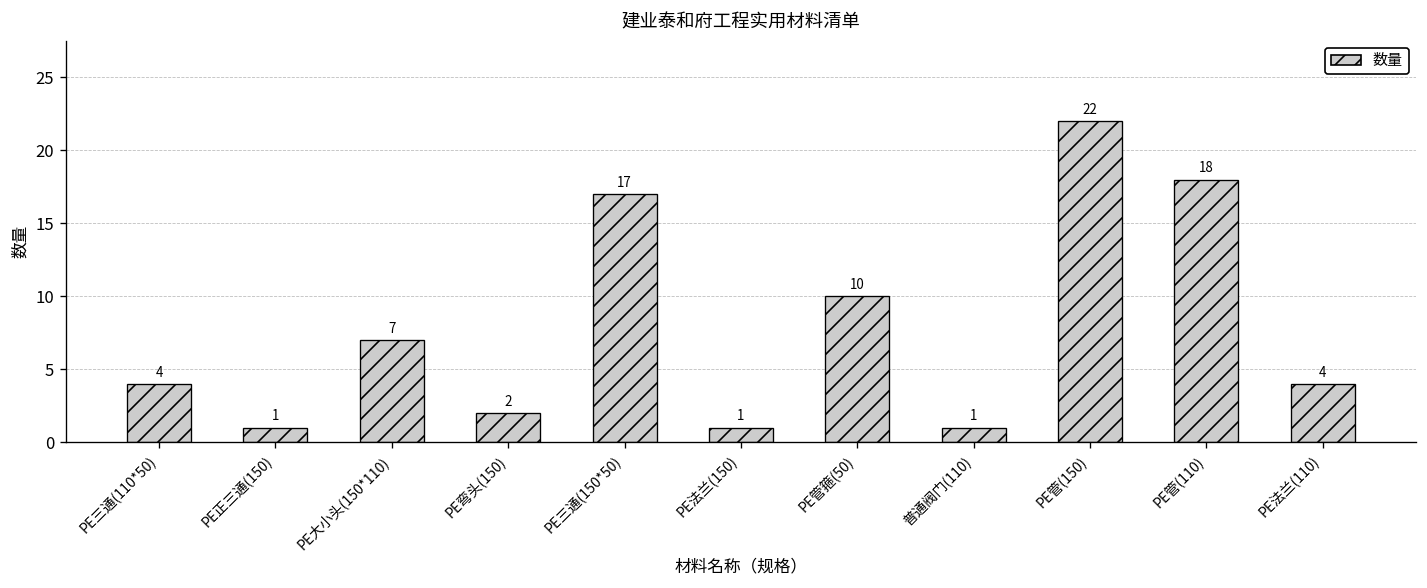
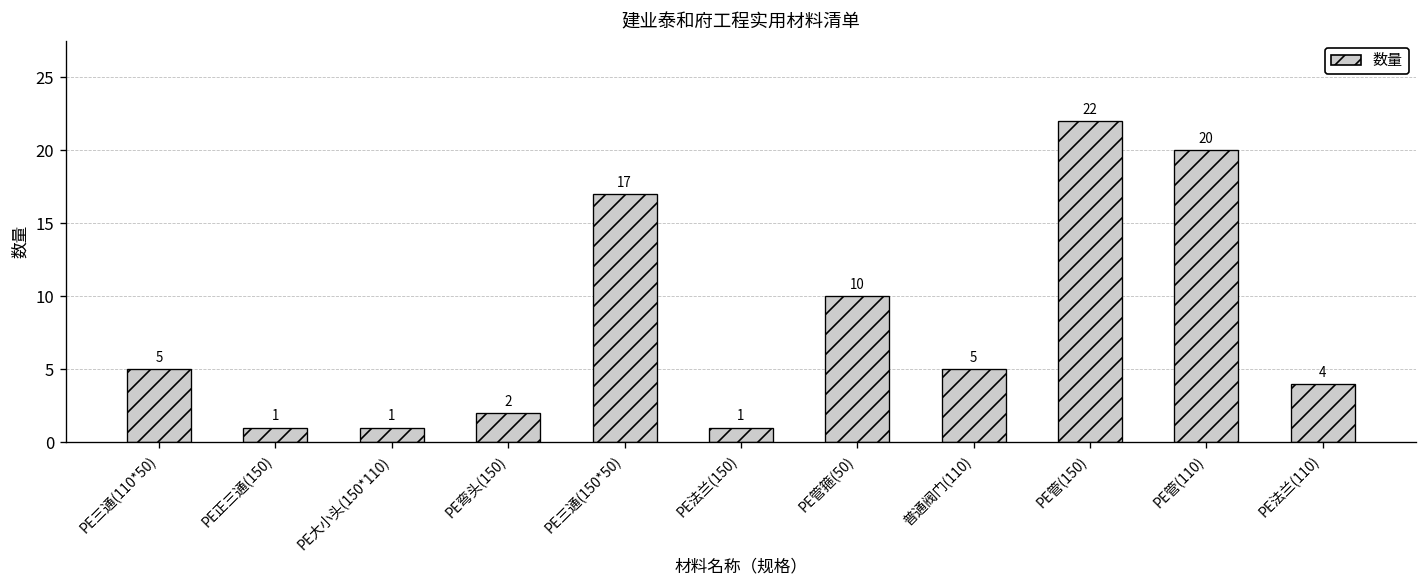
  {
-   "PE三通(110*50)": 4,
+   "PE三通(110*50)": 5,
    "PE正三通(150)": 1,
-   "PE大小头(150*110)": 7,
+   "PE大小头(150*110)": 1,
    "PE弯头(150)": 2,
    "PE三通(150*50)": 17,
    "PE法兰(150)": 1,
    "PE管箍(50)": 10,
-   "普通阀门(110)": 1,
+   "普通阀门(110)": 5,
    "PE管(150)": 22,
-   "PE管(110)": 18,
+   "PE管(110)": 20,
    "PE法兰(110)": 4
  }
